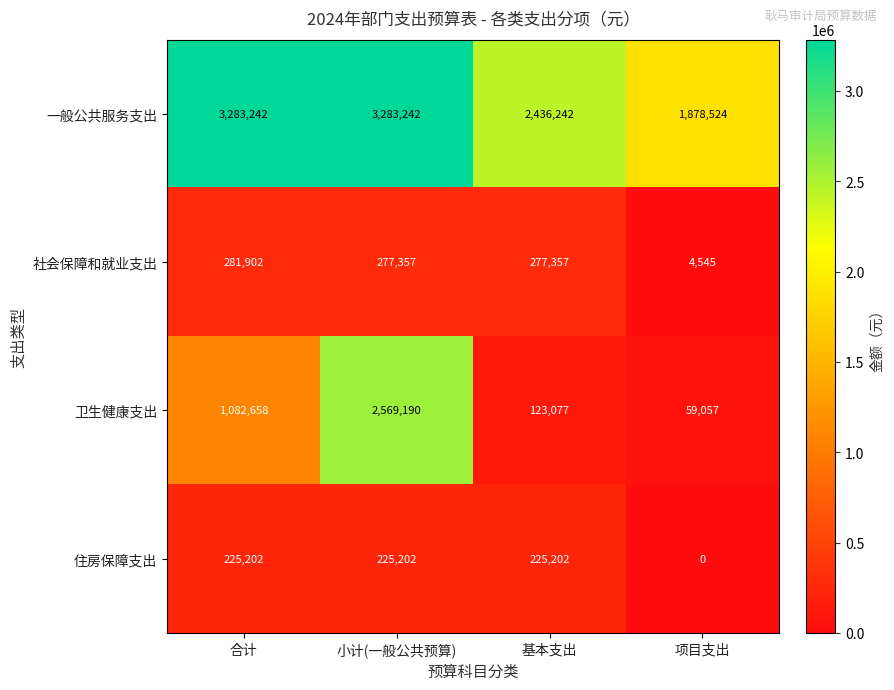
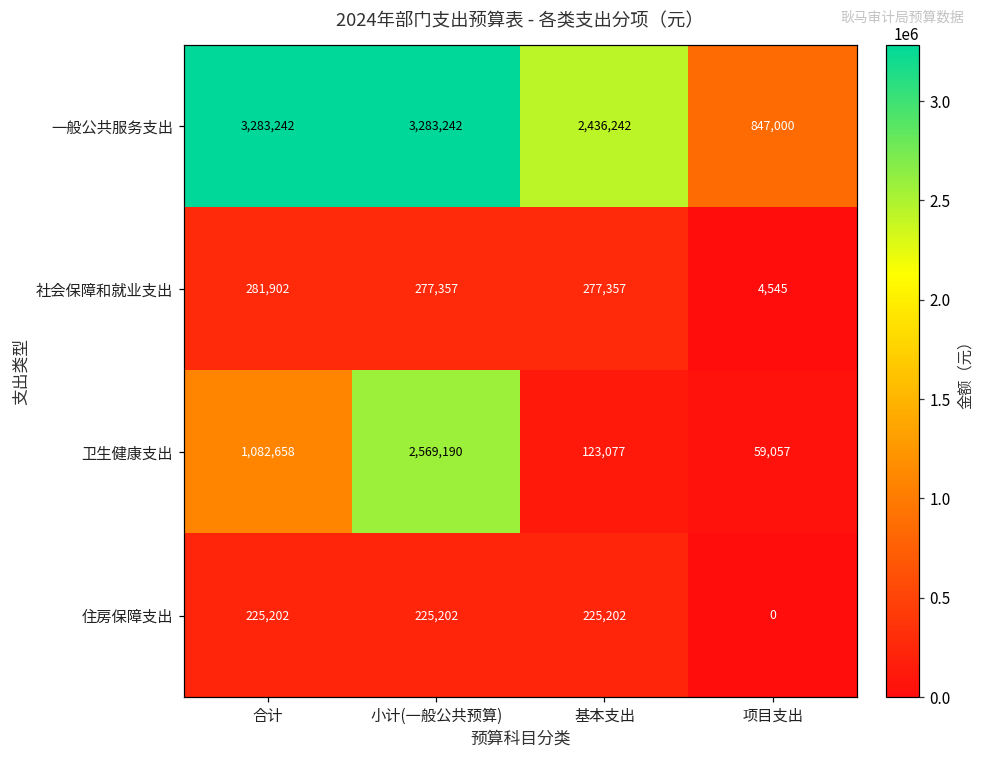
  {
    "一般公共服务支出": {
      "合计": "3,283,242",
      "小计(一般公共预算)": "3,283,242",
      "基本支出": "2,436,242",
-     "项目支出": "1,878,524"
+     "项目支出": "847,000"
    },
    "社会保障和就业支出": {
      "合计": "281,902",
      "小计(一般公共预算)": "277,357",
      "基本支出": "277,357",
      "项目支出": "4,545"
    },
    "卫生健康支出": {
      "合计": "1,082,658",
      "小计(一般公共预算)": "2,569,190",
      "基本支出": "123,077",
      "项目支出": "59,057"
    },
    "住房保障支出": {
      "合计": "225,202",
      "小计(一般公共预算)": "225,202",
      "基本支出": "225,202",
      "项目支出": "0"
    }
  }
